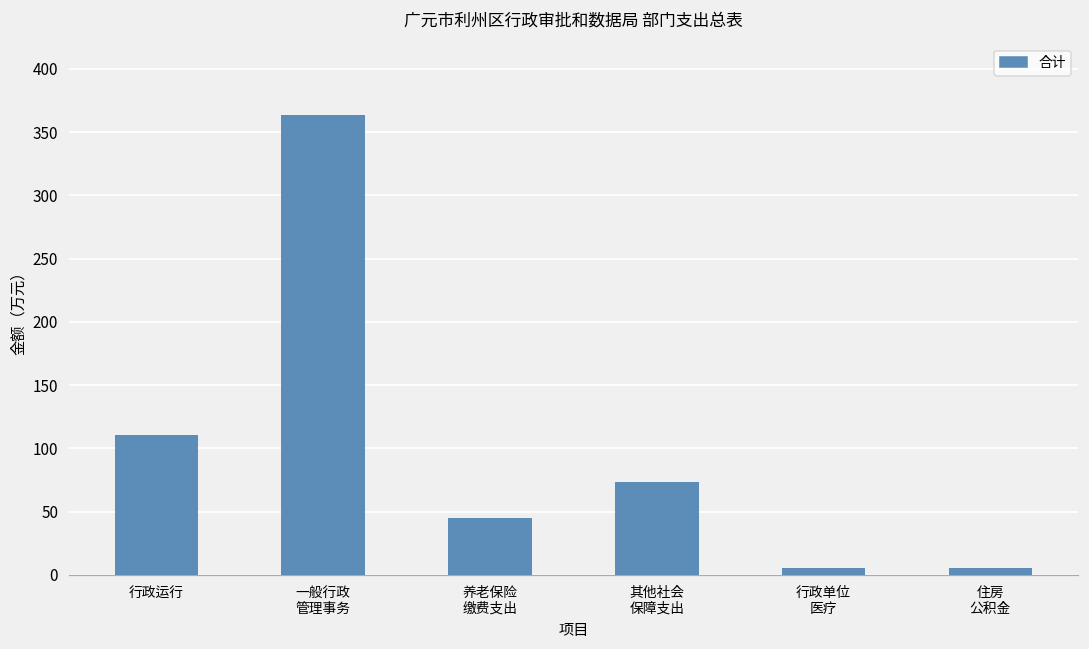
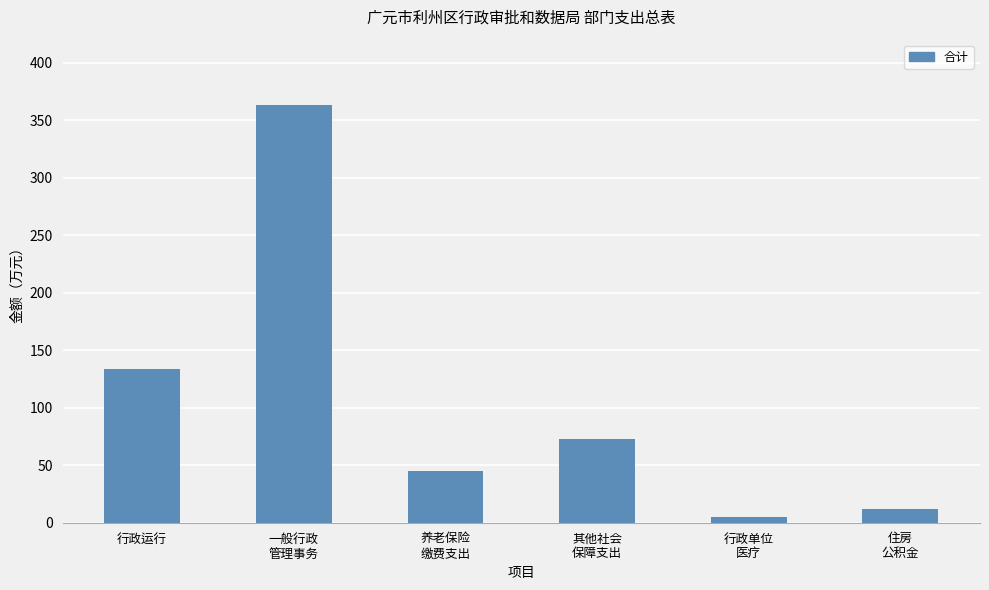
  {
-   "行政运行": 111,
+   "行政运行": 134,
    "一般行政 管理事务": 363,
    "养老保险 缴费支出": 45,
    "其他社会 保障支出": 73,
    "行政单位 医疗": 5,
-   "住房 公积金": 5
+   "住房 公积金": 12
  }
